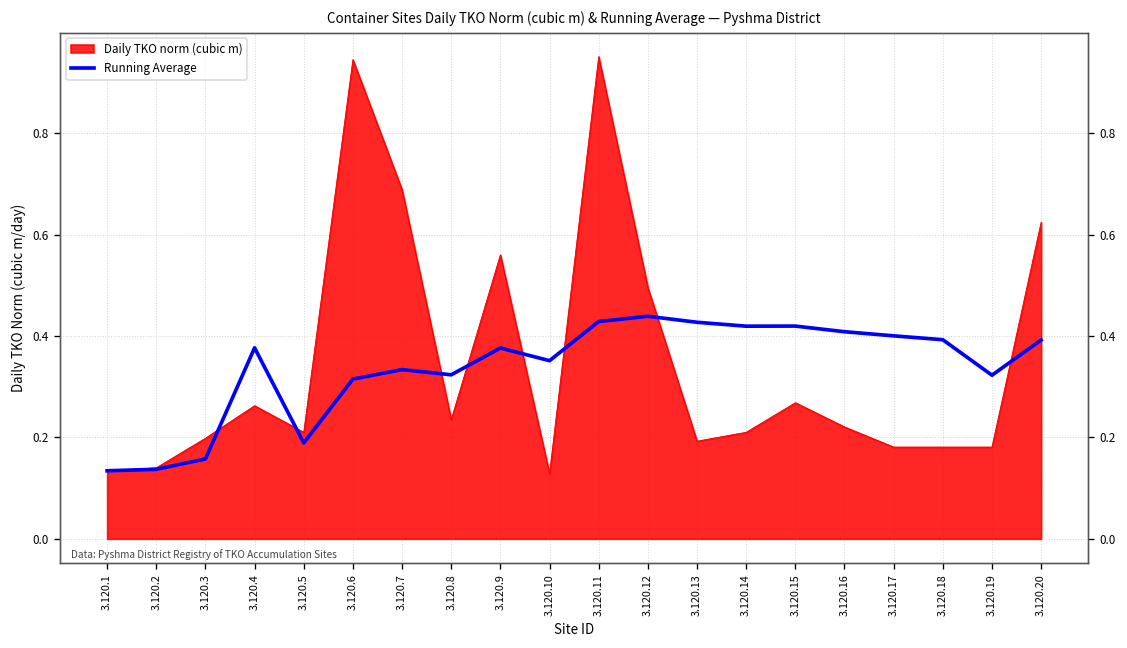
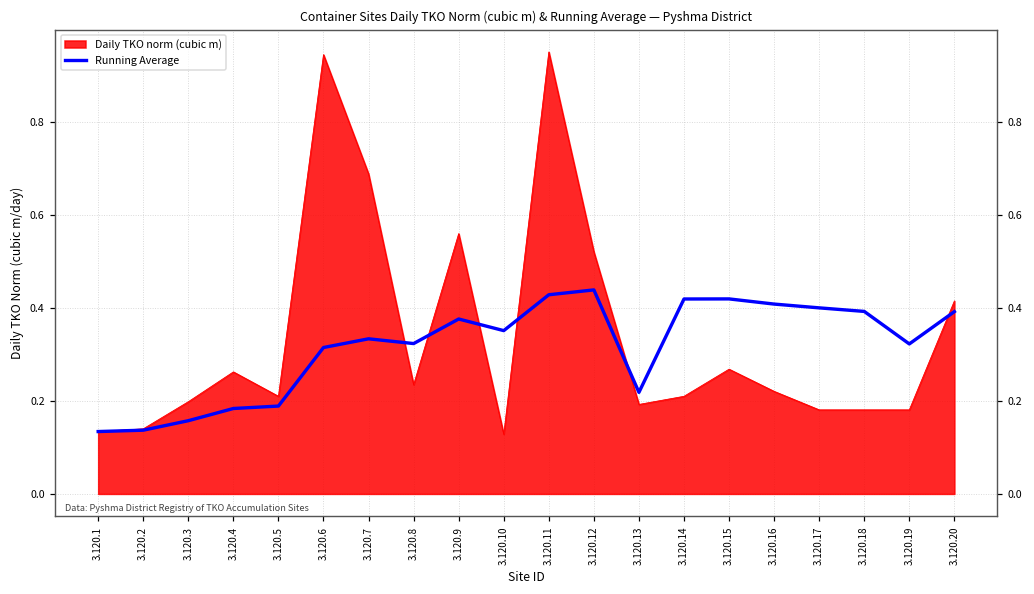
  {
    "Daily TKO norm (cubic m)": {
      "3.120.3": 0.20,
      "3.120.4": 0.26,
      "3.120.5": 0.21,
      "3.120.6": 0.94,
      "3.120.7": 0.69,
      "3.120.8": 0.23,
      "3.120.9": 0.56,
      "3.120.10": 0.13,
      "3.120.11": 0.95,
-     "3.120.12": 0.50,
+     "3.120.12": 0.52,
      "3.120.13": 0.19,
      "3.120.14": 0.21,
      "3.120.15": 0.27,
      "3.120.16": 0.22,
      "3.120.17": 0.18,
      "3.120.18": 0.18,
      "3.120.19": 0.18,
-     "3.120.20": 0.62
+     "3.120.20": 0.42
    },
    "Running Average": {
      "3.120.3": 0.16,
-     "3.120.4": 0.38,
+     "3.120.4": 0.18,
      "3.120.5": 0.19,
      "3.120.6": 0.31,
      "3.120.7": 0.33,
      "3.120.8": 0.32,
      "3.120.9": 0.38,
      "3.120.10": 0.35,
      "3.120.11": 0.43,
      "3.120.12": 0.44,
-     "3.120.13": 0.43,
+     "3.120.13": 0.22,
      "3.120.14": 0.42,
      "3.120.15": 0.42,
      "3.120.16": 0.41,
      "3.120.17": 0.40,
      "3.120.18": 0.39,
      "3.120.19": 0.32,
      "3.120.20": 0.39
    }
  }
